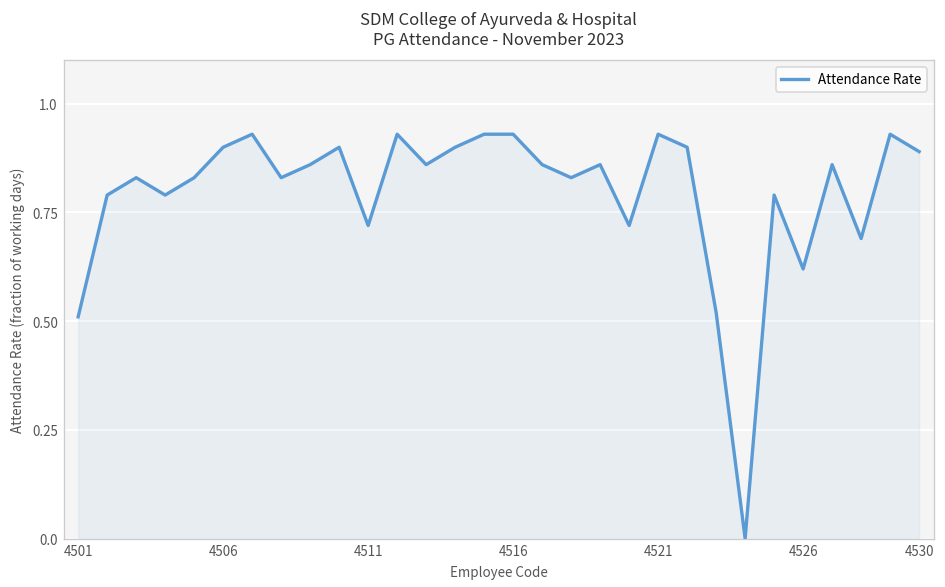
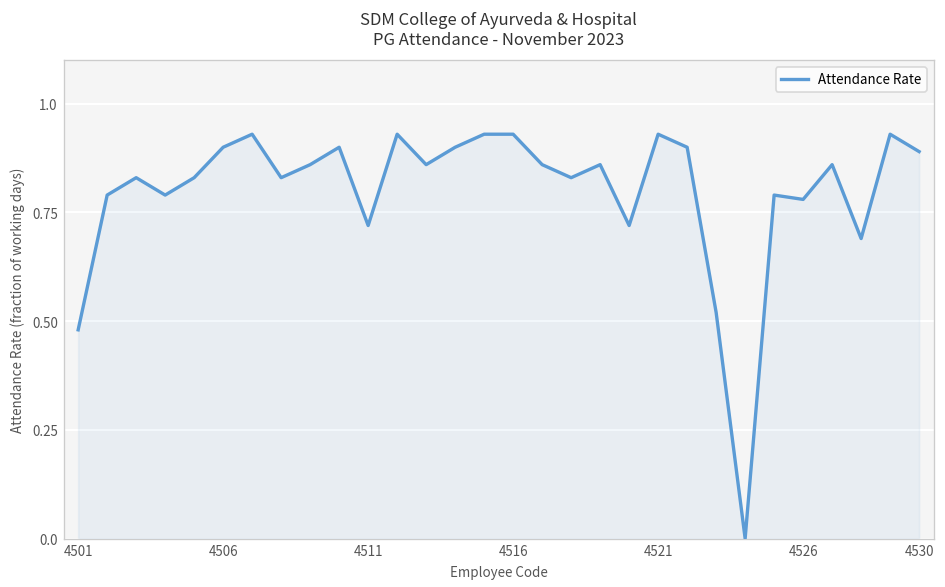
  {
-   "4501": 0.51,
+   "4501": 0.48,
    "4506": 0.90,
    "4511": 0.72,
    "4516": 0.93,
    "4521": 0.93,
-   "4526": 0.62,
+   "4526": 0.78,
    "4530": 0.89
  }
